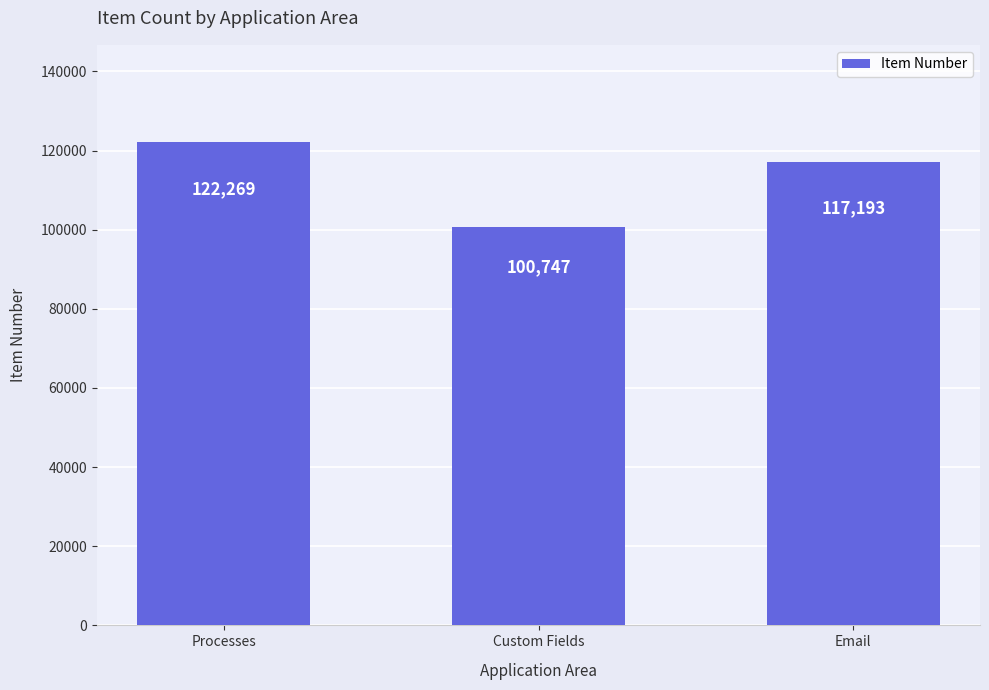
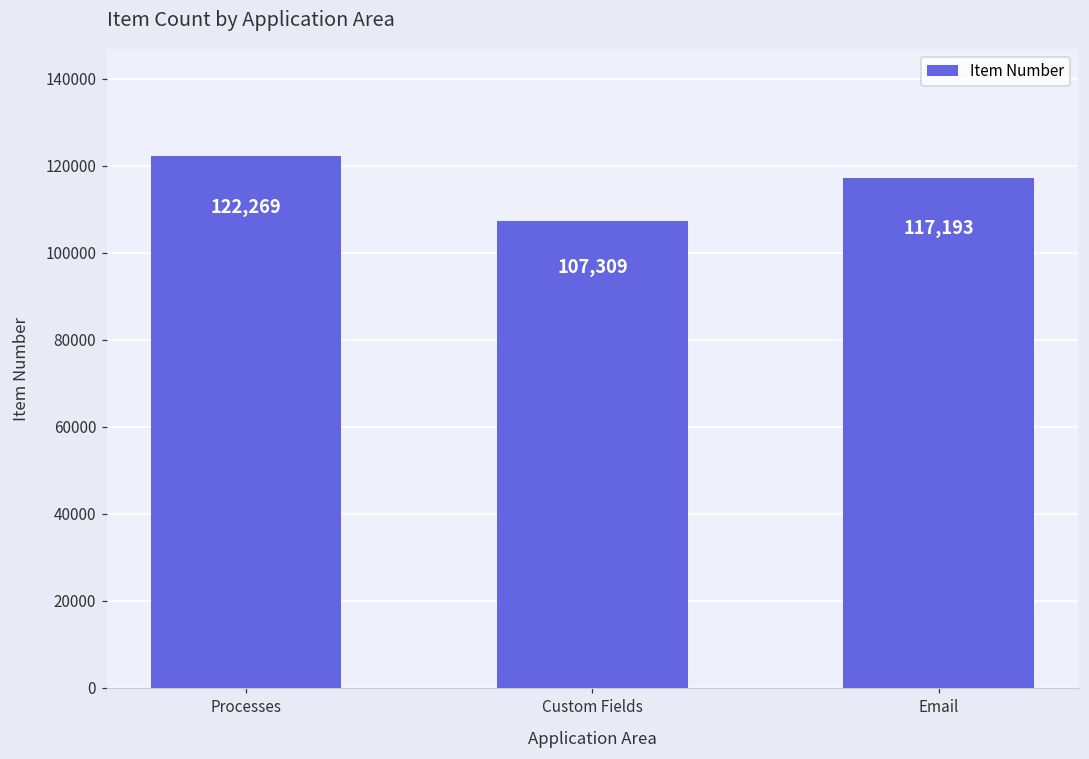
  {
    "Processes": "122,269",
-   "Custom Fields": "100,747",
+   "Custom Fields": "107,309",
    "Email": "117,193"
  }
